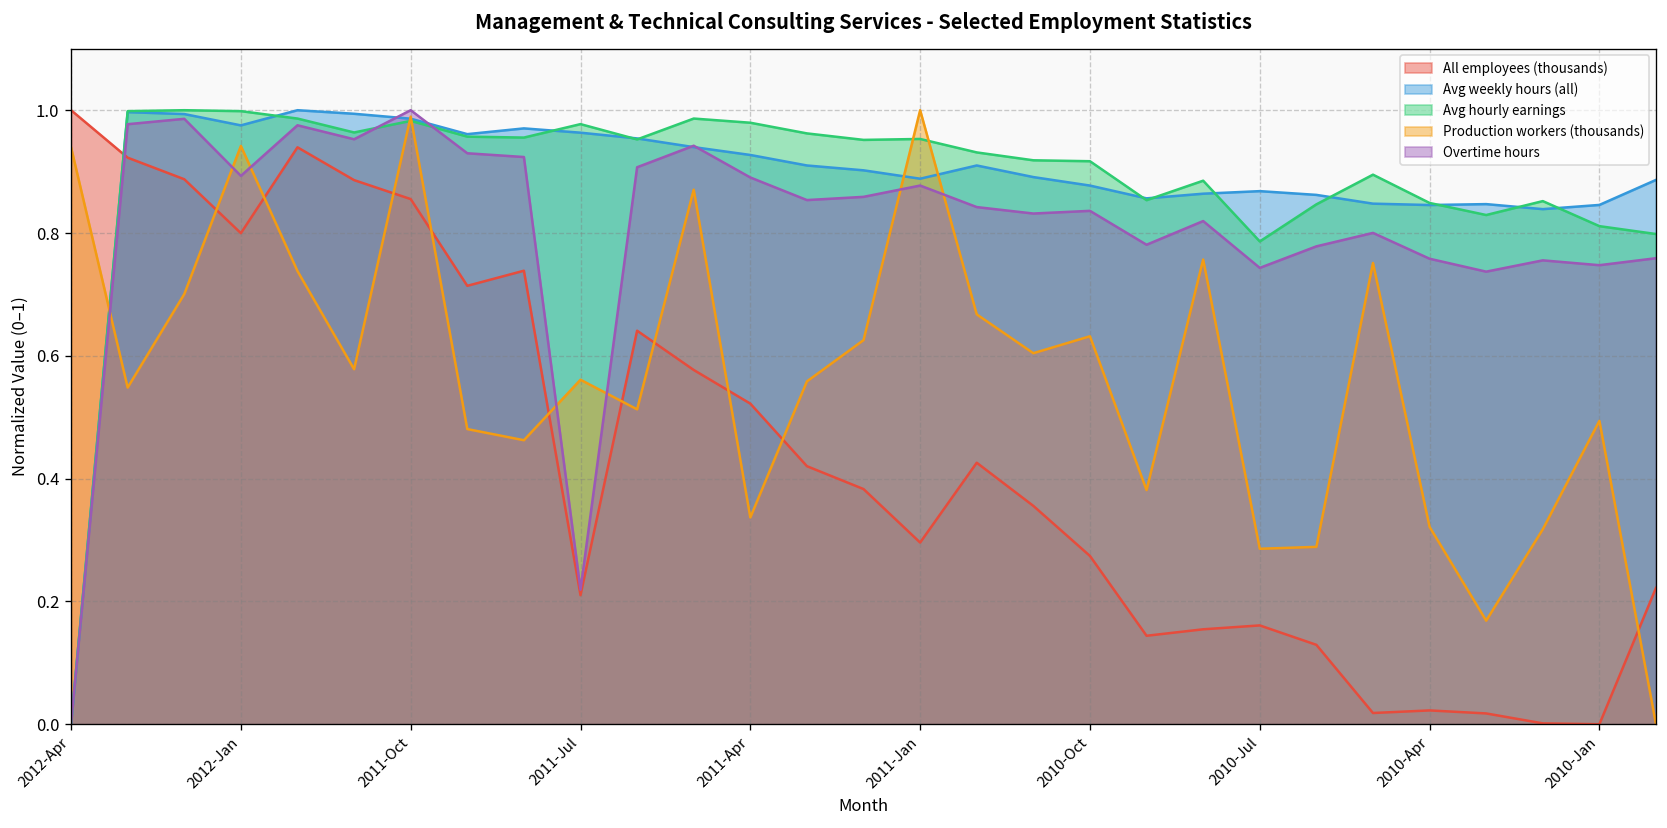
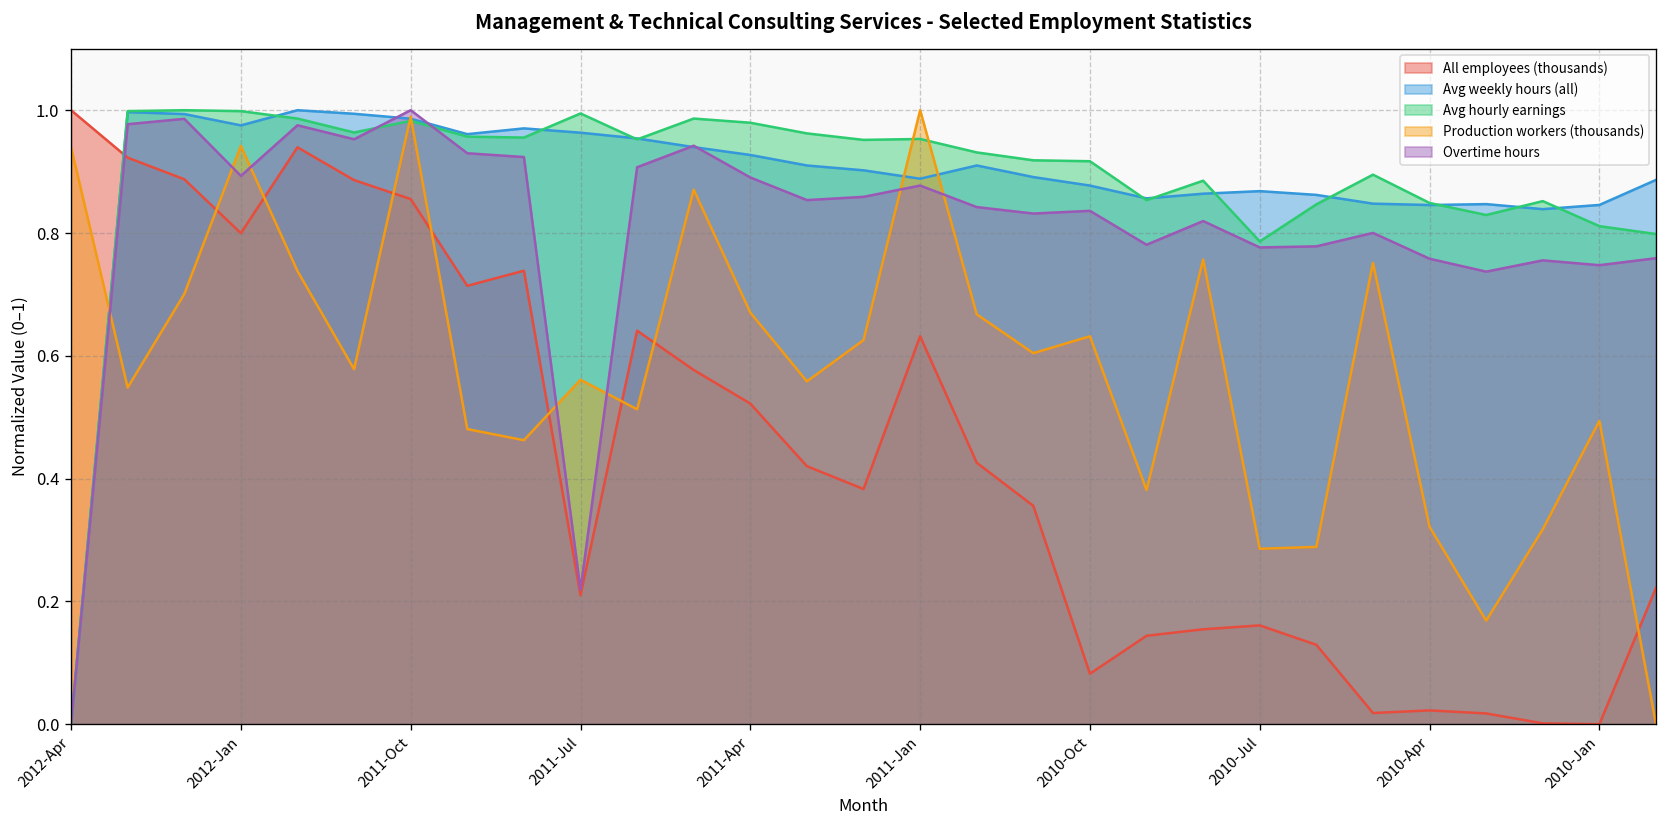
  {
    "All employees (thousands)": {
      "2012-Apr": 1.00,
      "2012-Jan": 0.80,
      "2011-Oct": 0.86,
      "2011-Jul": 0.21,
      "2011-Apr": 0.52,
-     "2011-Jan": 0.30,
-     "2010-Oct": 0.27,
+     "2011-Jan": 0.63,
+     "2010-Oct": 0.08,
      "2010-Jul": 0.16,
      "2010-Apr": 0.02,
      "2010-Jan": 0.00
    },
    "Avg weekly hours (all)": {
      "2012-Jan": 0.98,
      "2011-Jul": 0.96,
      "2011-Apr": 0.93,
      "2011-Jan": 0.89,
      "2010-Oct": 0.88,
      "2010-Jul": 0.87,
      "2010-Jan": 0.85
    },
    "Avg hourly earnings": {
      "2012-Jan": 1.00,
-     "2011-Jul": 0.98,
+     "2011-Jul": 0.99,
      "2011-Apr": 0.98,
      "2011-Jan": 0.95,
      "2010-Oct": 0.92,
      "2010-Jul": 0.79,
      "2010-Jan": 0.81
    },
    "Production workers (thousands)": {
      "2012-Apr": 0.94,
      "2012-Jan": 0.94,
      "2011-Jul": 0.56,
-     "2011-Apr": 0.34,
+     "2011-Apr": 0.67,
      "2011-Jan": 1.00,
      "2010-Oct": 0.63,
      "2010-Jul": 0.29,
      "2010-Apr": 0.32,
      "2010-Jan": 0.49
    },
    "Overtime hours": {
      "2012-Jan": 0.89,
      "2011-Oct": 1.00,
      "2011-Jul": 0.22,
      "2011-Apr": 0.89,
      "2011-Jan": 0.88,
      "2010-Oct": 0.84,
-     "2010-Jul": 0.74,
+     "2010-Jul": 0.78,
      "2010-Apr": 0.76,
      "2010-Jan": 0.75
    }
  }
